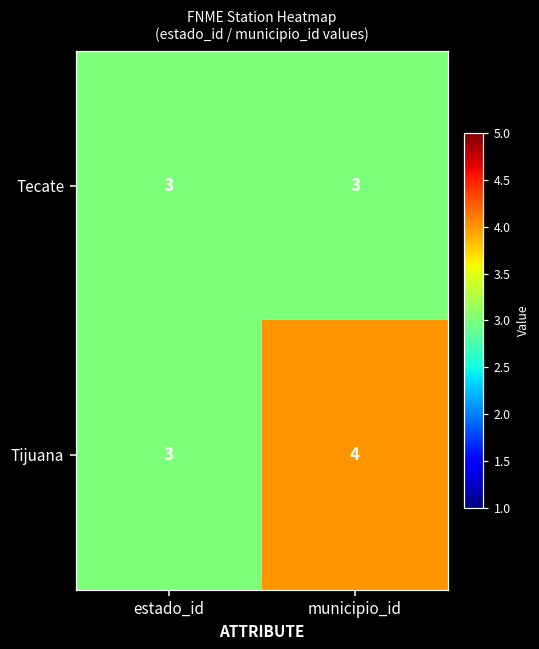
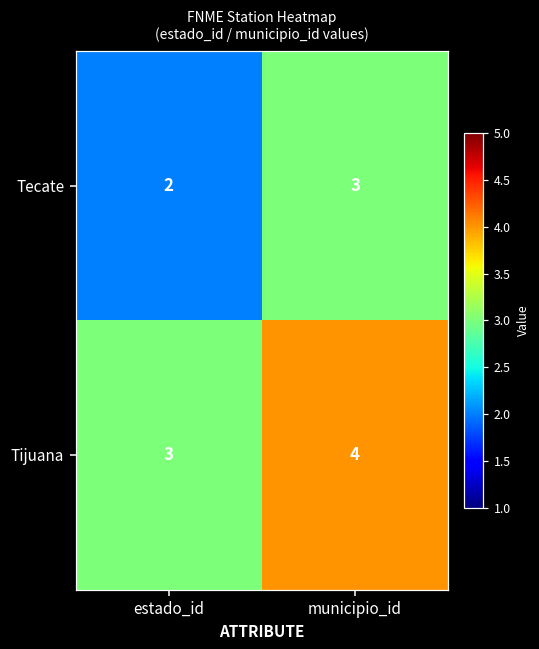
  {
    "Tecate": {
-     "estado_id": 3,
+     "estado_id": 2,
      "municipio_id": 3
    },
    "Tijuana": {
      "estado_id": 3,
      "municipio_id": 4
    }
  }
